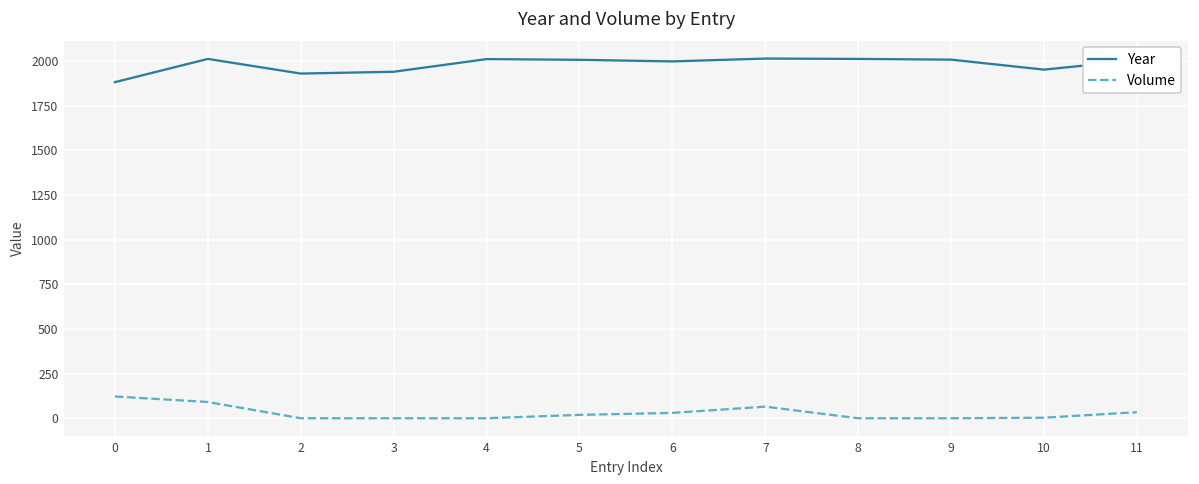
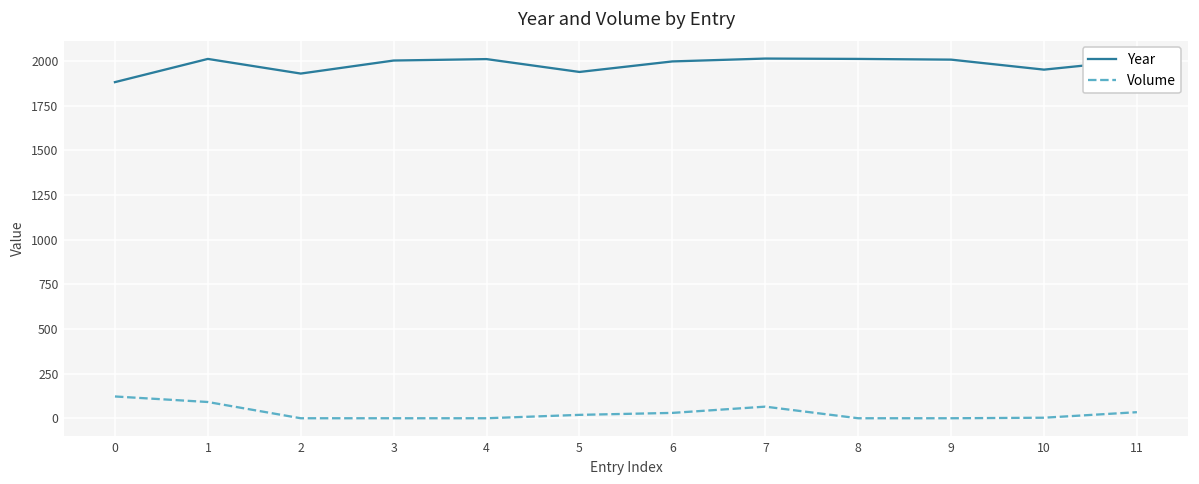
  {
    "Year": {
      "0": 1880,
      "1": 2010,
      "2": 1930,
-     "3": 1940,
+     "3": 2000,
      "4": 2010,
-     "5": 2010,
+     "5": 1940,
      "6": 2000,
      "7": 2010,
      "8": 2010,
      "9": 2010,
      "10": 1950
    },
    "Volume": {
      "0": 120,
      "1": 90,
      "2": 0,
      "3": 0,
      "4": 0,
      "5": 20,
      "6": 30,
      "7": 70,
      "8": 0,
      "9": 0,
      "10": 0,
      "11": 30
    }
  }
